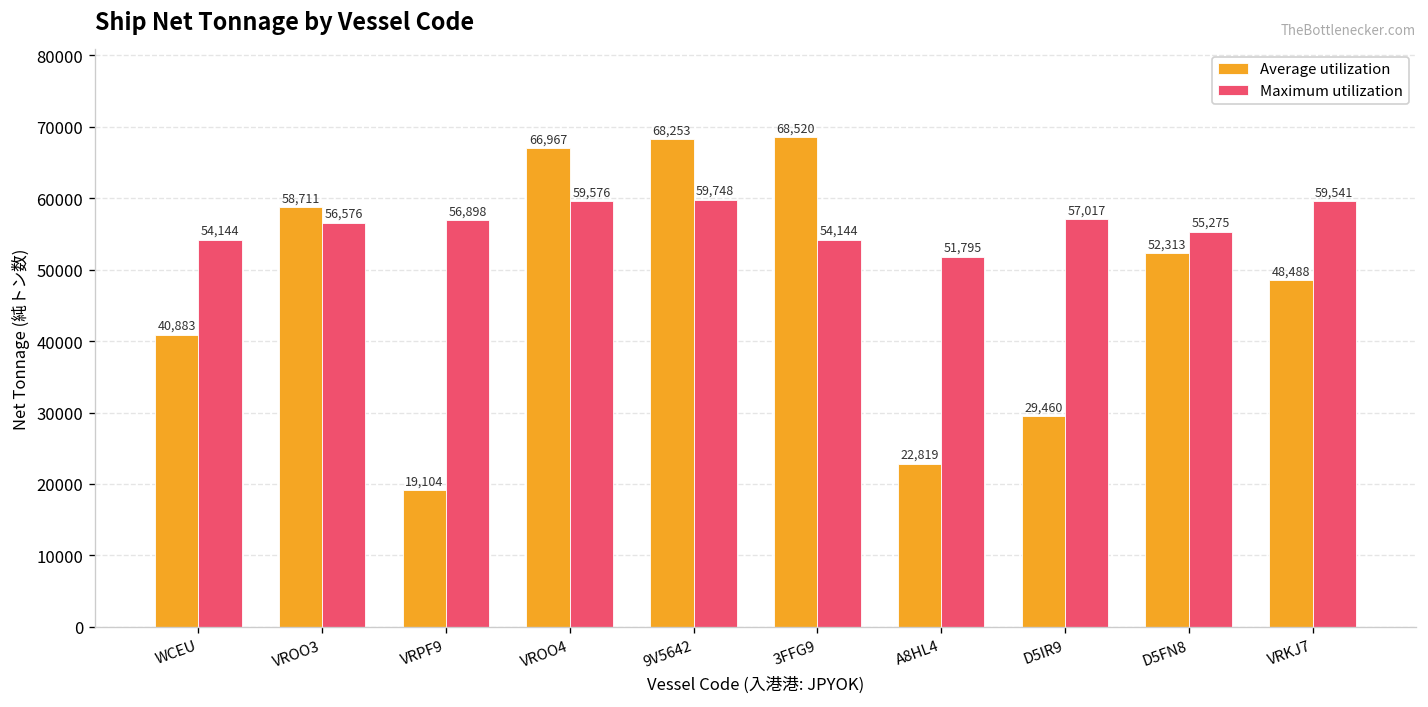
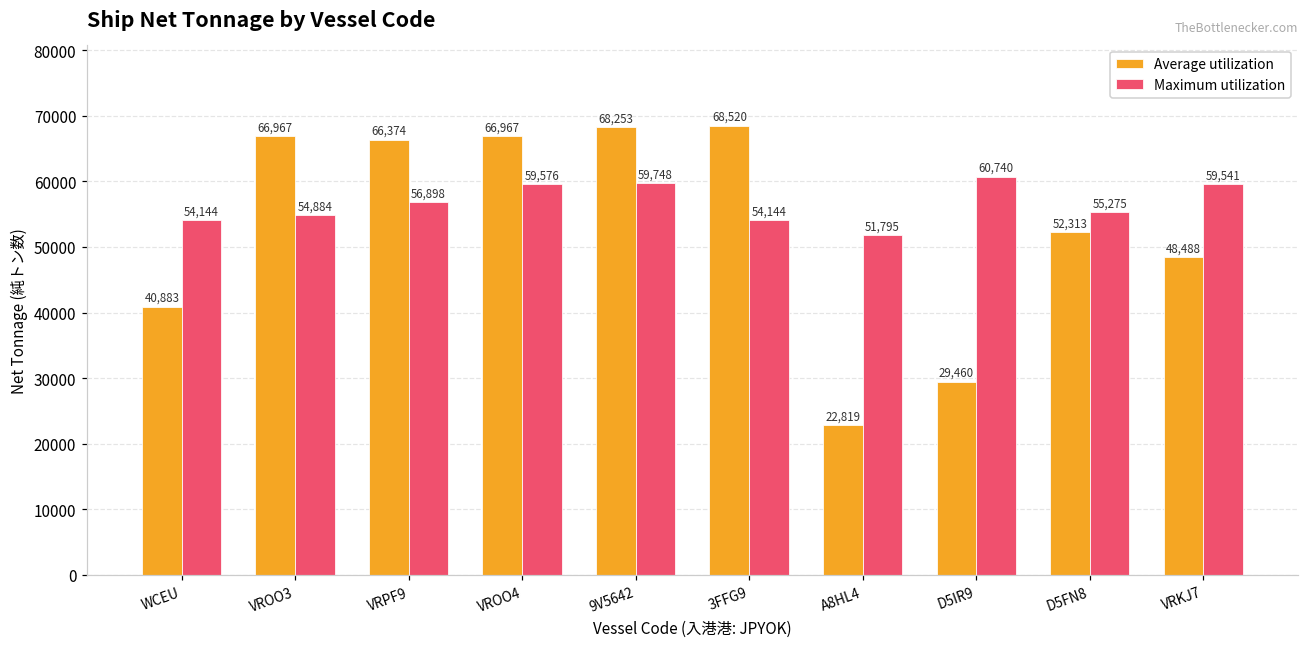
  {
    "Average utilization": {
      "WCEU": "40,883",
-     "VROO3": "58,711",
-     "VRPF9": "19,104",
+     "VROO3": "66,967",
+     "VRPF9": "66,374",
      "VROO4": "66,967",
      "9V5642": "68,253",
      "3FFG9": "68,520",
      "A8HL4": "22,819",
      "D5IR9": "29,460",
      "D5FN8": "52,313",
      "VRKJ7": "48,488"
    },
    "Maximum utilization": {
      "WCEU": "54,144",
-     "VROO3": "56,576",
+     "VROO3": "54,884",
      "VRPF9": "56,898",
      "VROO4": "59,576",
      "9V5642": "59,748",
      "3FFG9": "54,144",
      "A8HL4": "51,795",
-     "D5IR9": "57,017",
+     "D5IR9": "60,740",
      "D5FN8": "55,275",
      "VRKJ7": "59,541"
    }
  }
